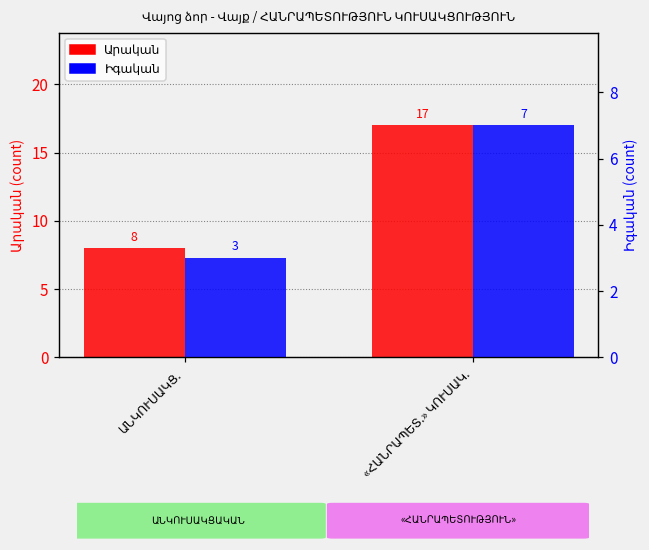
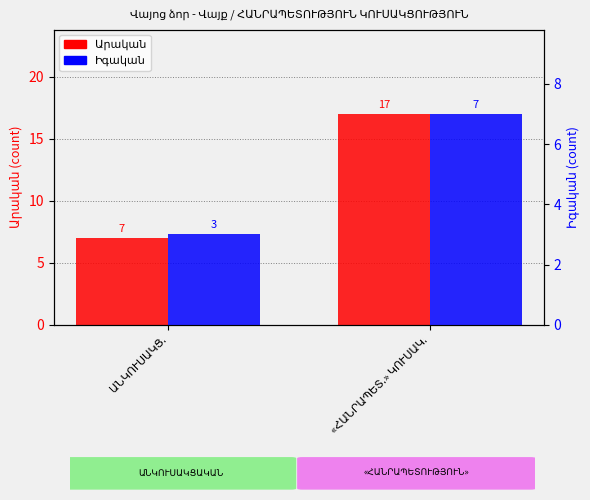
  {
    "Արական": {
-     "ԱՆԿՈՒՍԱԿՑ.": 8,
+     "ԱՆԿՈՒՍԱԿՑ.": 7,
      "«ՀԱՆՐԱՊԵՏ.» ԿՈՒՍԱԿ.": 17
    },
    "Իգական": {
      "ԱՆԿՈՒՍԱԿՑ.": 3,
      "«ՀԱՆՐԱՊԵՏ.» ԿՈՒՍԱԿ.": 7
    }
  }
